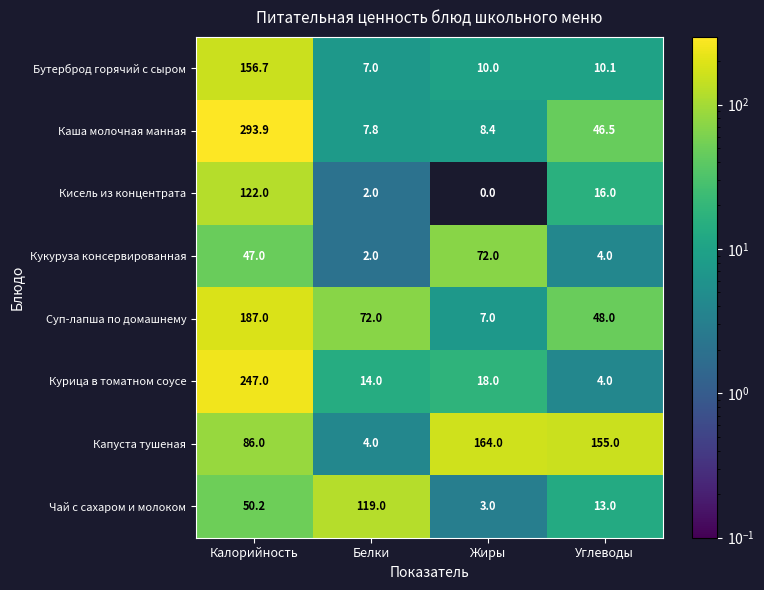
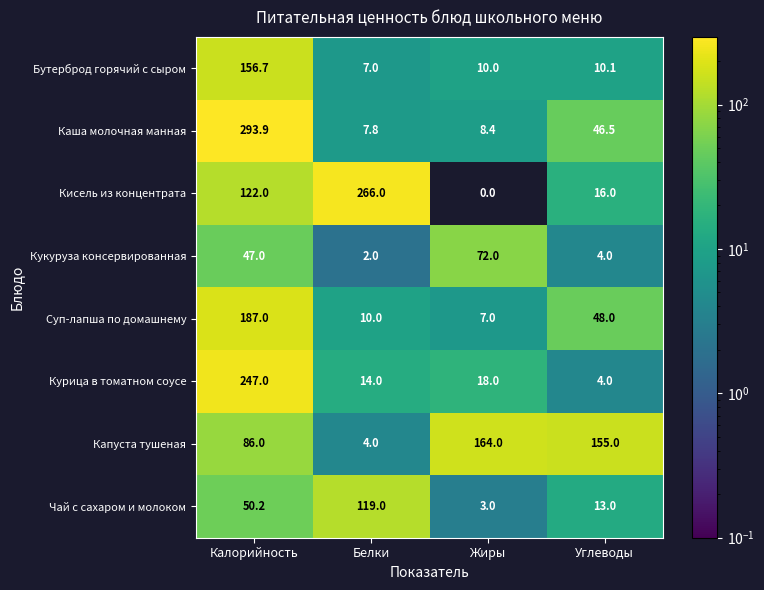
  {
    "Бутерброд горячий с сыром": {
      "Калорийность": 156.7,
      "Белки": 7.0,
      "Жиры": 10.0,
      "Углеводы": 10.1
    },
    "Каша молочная манная": {
      "Калорийность": 293.9,
      "Белки": 7.8,
      "Жиры": 8.4,
      "Углеводы": 46.5
    },
    "Кисель из концентрата": {
      "Калорийность": 122.0,
-     "Белки": 2.0,
+     "Белки": 266.0,
      "Жиры": 0.0,
      "Углеводы": 16.0
    },
    "Кукуруза консервированная": {
      "Калорийность": 47.0,
      "Белки": 2.0,
      "Жиры": 72.0,
      "Углеводы": 4.0
    },
    "Суп-лапша по домашнему": {
      "Калорийность": 187.0,
-     "Белки": 72.0,
+     "Белки": 10.0,
      "Жиры": 7.0,
      "Углеводы": 48.0
    },
    "Курица в томатном соусе": {
      "Калорийность": 247.0,
      "Белки": 14.0,
      "Жиры": 18.0,
      "Углеводы": 4.0
    },
    "Капуста тушеная": {
      "Калорийность": 86.0,
      "Белки": 4.0,
      "Жиры": 164.0,
      "Углеводы": 155.0
    },
    "Чай с сахаром и молоком": {
      "Калорийность": 50.2,
      "Белки": 119.0,
      "Жиры": 3.0,
      "Углеводы": 13.0
    }
  }
